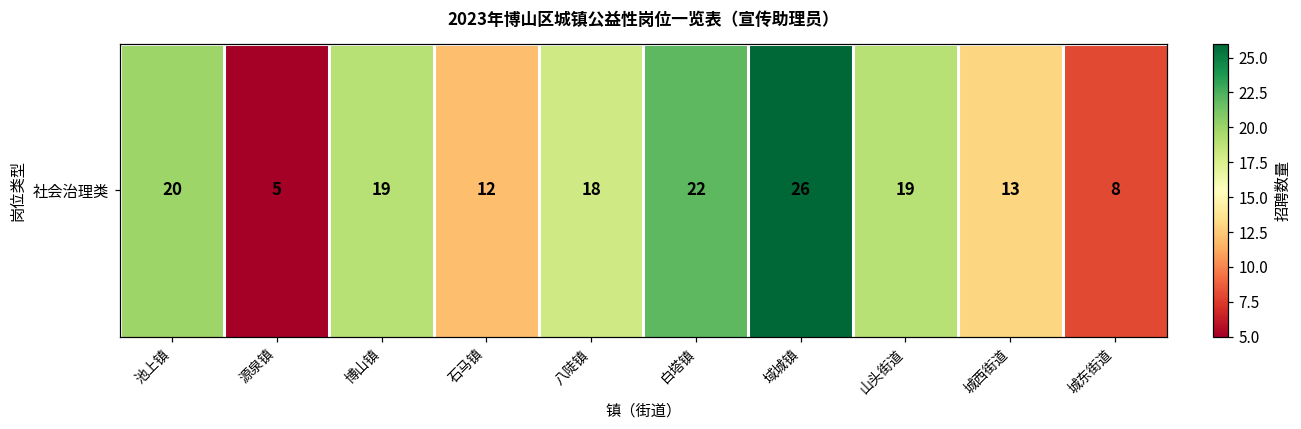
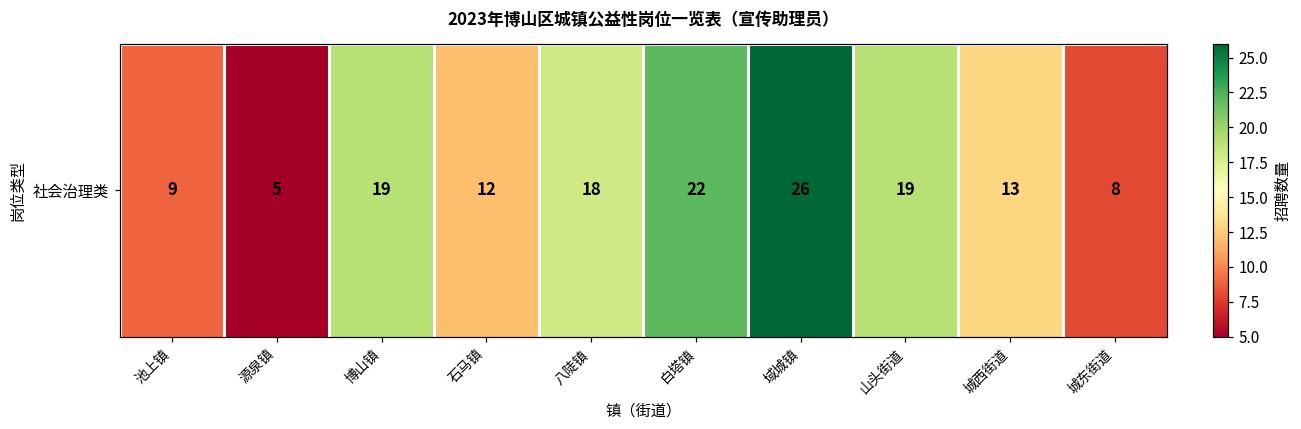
  {
    "社会治理类": {
-     "池上镇": 20,
+     "池上镇": 9,
      "源泉镇": 5,
      "博山镇": 19,
      "石马镇": 12,
      "八陡镇": 18,
      "白塔镇": 22,
      "域城镇": 26,
      "山头街道": 19,
      "城西街道": 13,
      "城东街道": 8
    }
  }
